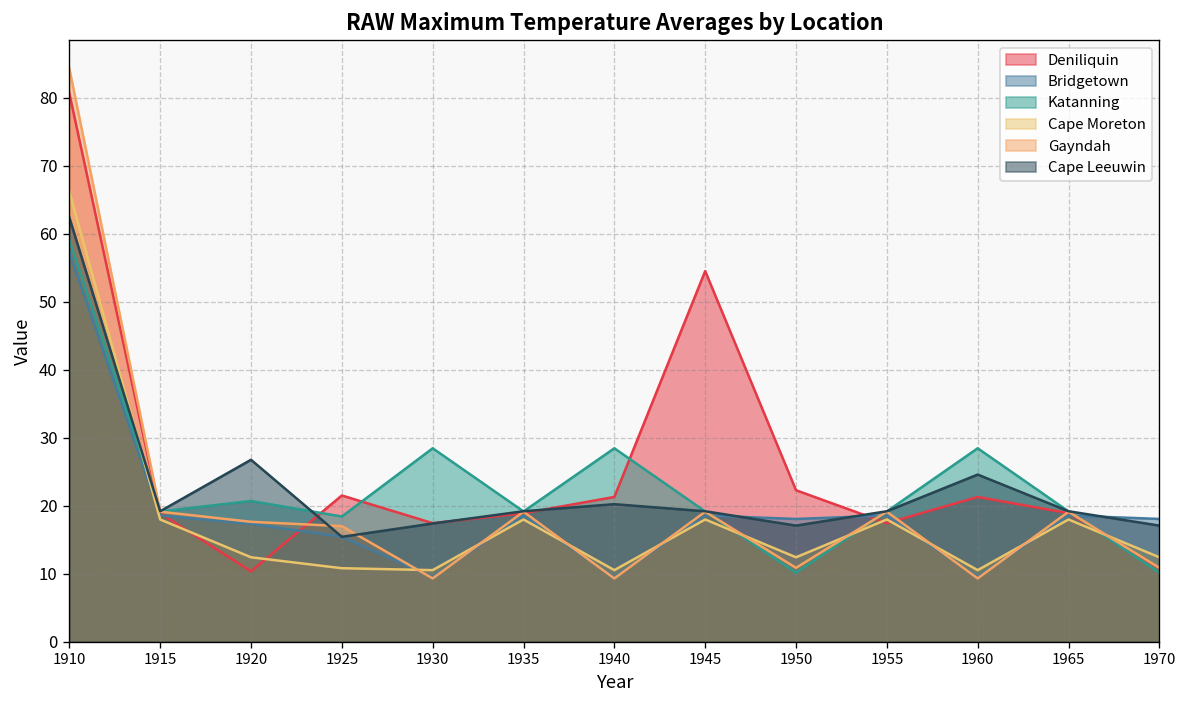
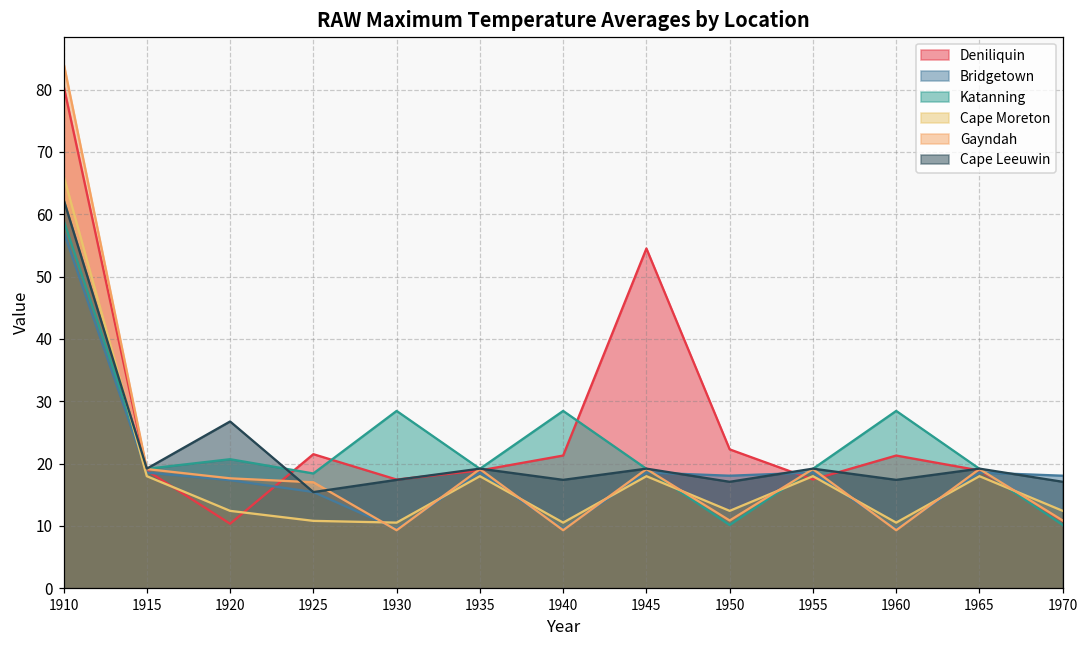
  {
    "Deniliquin": {
      "1910": 81,
      "1920": 10,
      "1925": 22,
      "1940": 21,
      "1945": 55,
      "1950": 22,
      "1955": 17,
      "1960": 21
    },
    "Cape Leeuwin": {
      "1910": 62,
      "1920": 27,
-     "1940": 20,
+     "1940": 17,
      "1950": 17,
-     "1960": 25,
+     "1960": 17,
      "1970": 17
    }
  }
